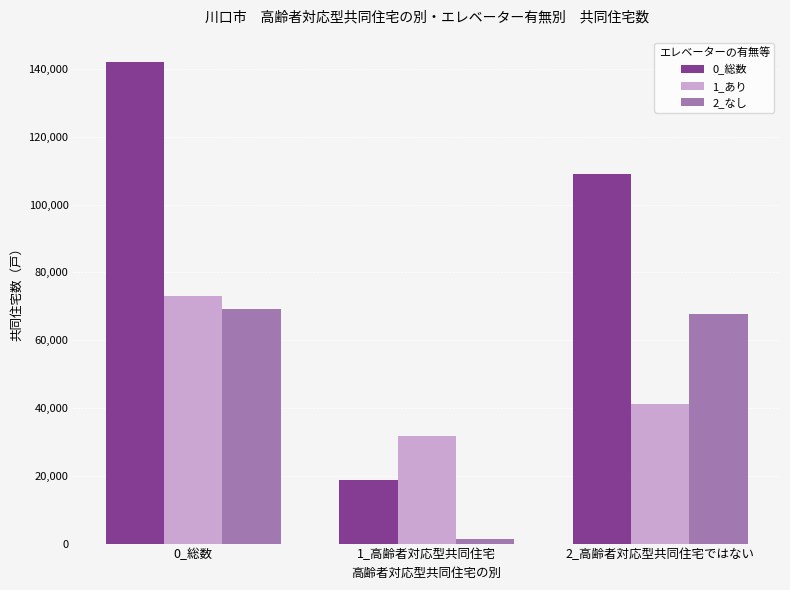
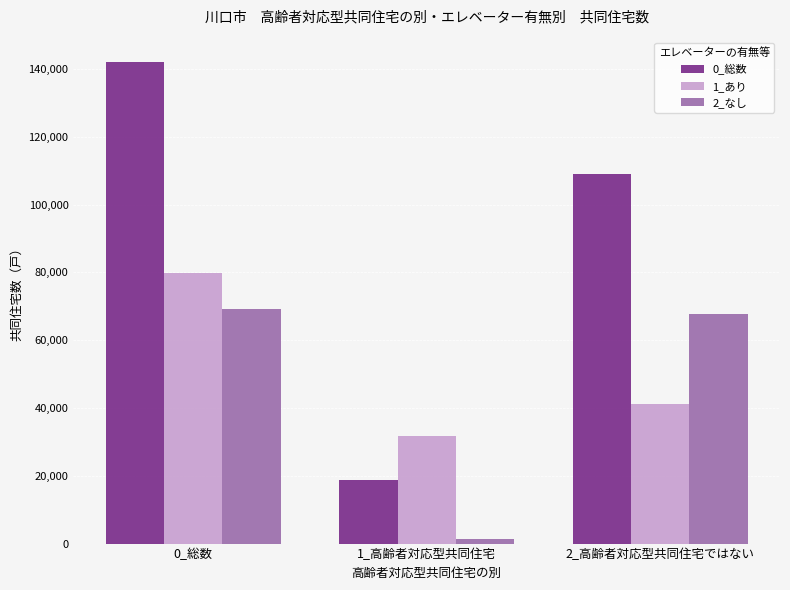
  {
    "0_総数": {
      "0_総数": "142,000",
      "1_高齢者対応型共同住宅": "19,000",
      "2_高齢者対応型共同住宅ではない": "109,000"
    },
    "1_あり": {
-     "0_総数": "73,000",
+     "0_総数": "80,000",
      "1_高齢者対応型共同住宅": "32,000",
      "2_高齢者対応型共同住宅ではない": "41,000"
    },
    "2_なし": {
      "0_総数": "69,000",
      "1_高齢者対応型共同住宅": "1,000",
      "2_高齢者対応型共同住宅ではない": "68,000"
    }
  }
